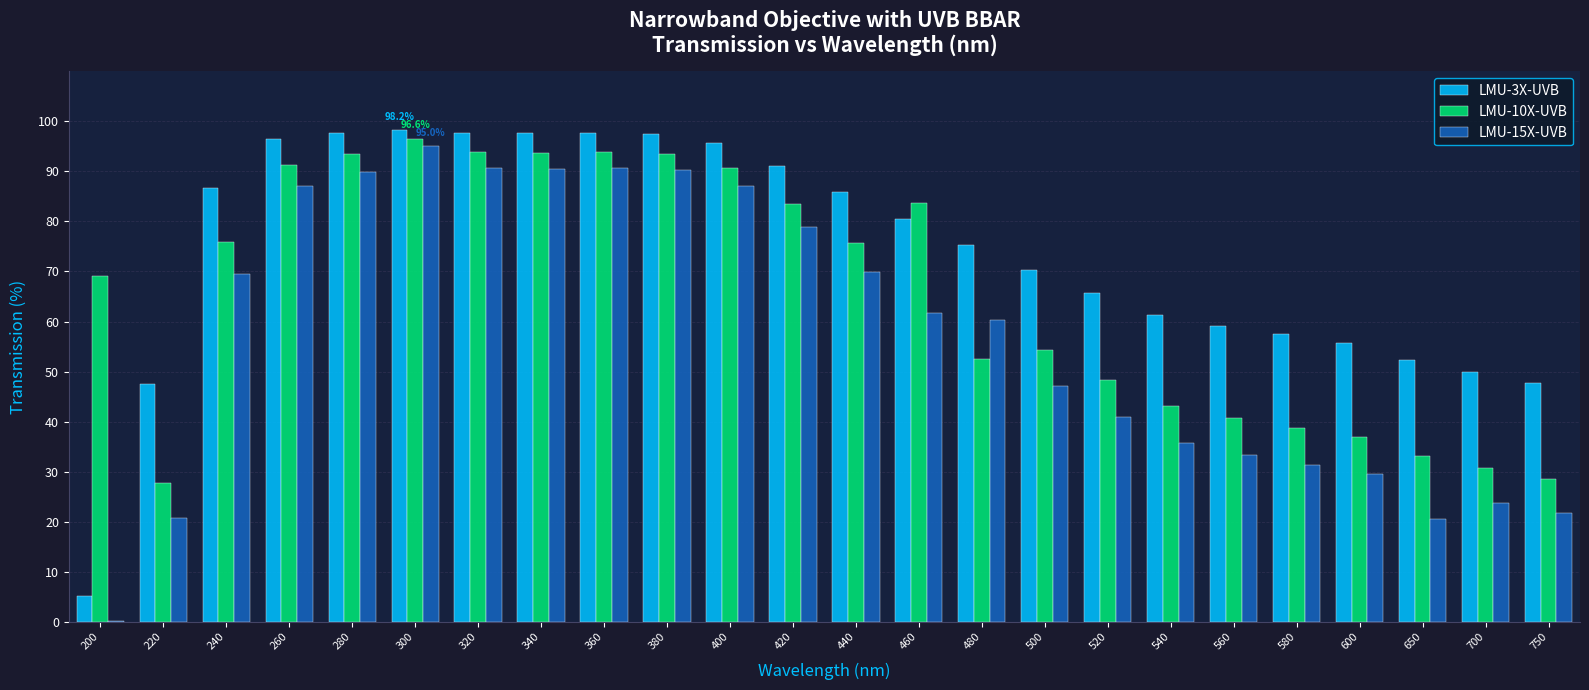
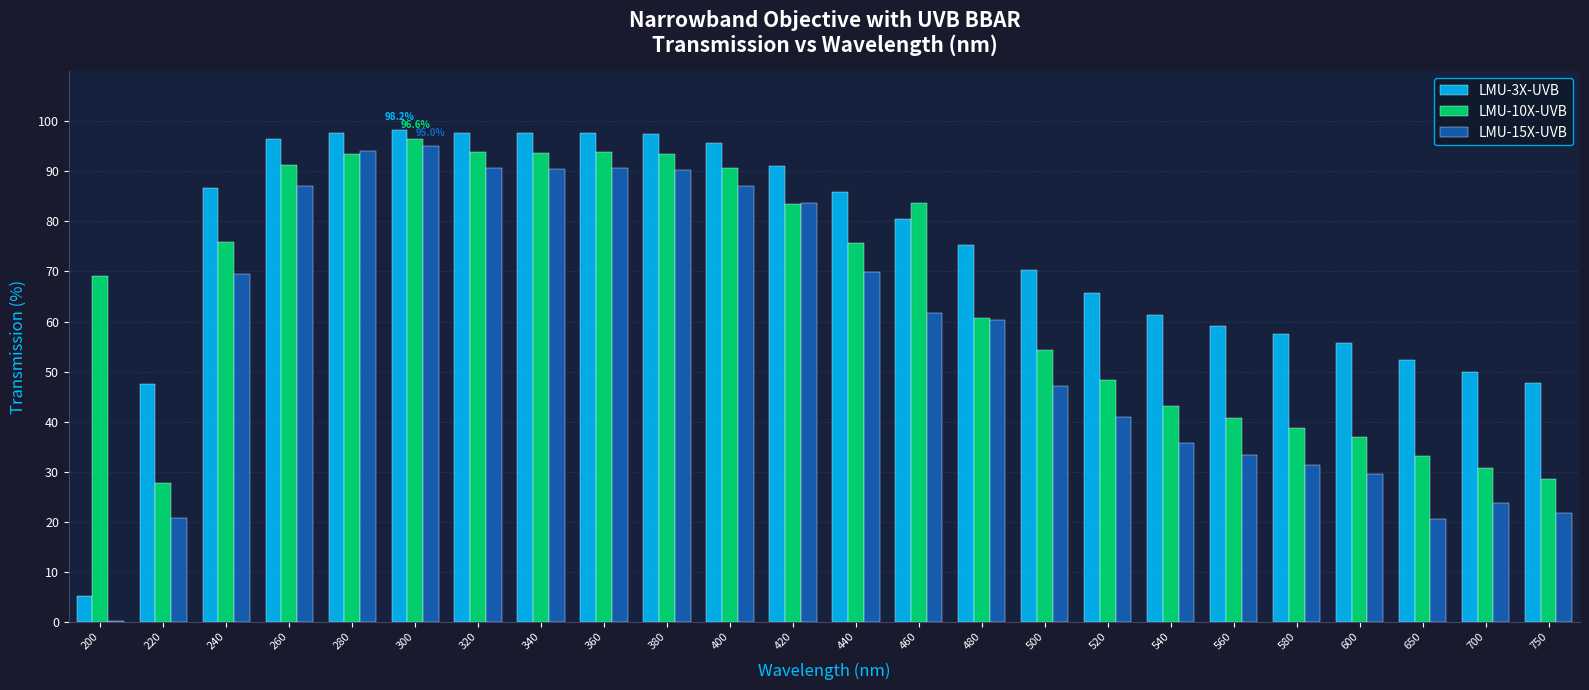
  {
    "LMU-3X-UVB": {
      "300": "98.2%"
    },
    "LMU-10X-UVB": {
      "200": "69",
      "220": "28",
      "240": "76",
      "260": "91",
      "280": "93",
      "320": "94",
      "340": "94",
      "360": "94",
      "380": "93",
      "400": "91",
      "420": "84",
      "440": "76",
      "460": "84",
-     "480": "52",
+     "480": "61",
      "500": "54",
      "520": "48",
      "540": "43",
      "560": "41",
      "580": "39",
      "600": "37",
      "650": "33",
      "700": "31",
      "750": "28"
    },
    "LMU-15X-UVB": {
      "220": "21",
      "240": "69",
      "260": "87",
-     "280": "90",
+     "280": "94",
      "320": "91",
      "340": "90",
      "360": "91",
      "380": "90",
      "400": "87",
-     "420": "79",
+     "420": "84",
      "440": "70",
      "460": "62",
      "480": "60",
      "500": "47",
      "520": "41",
      "540": "36",
      "560": "33",
      "580": "31",
      "600": "30",
      "650": "21",
      "700": "24",
      "750": "22"
    }
  }
